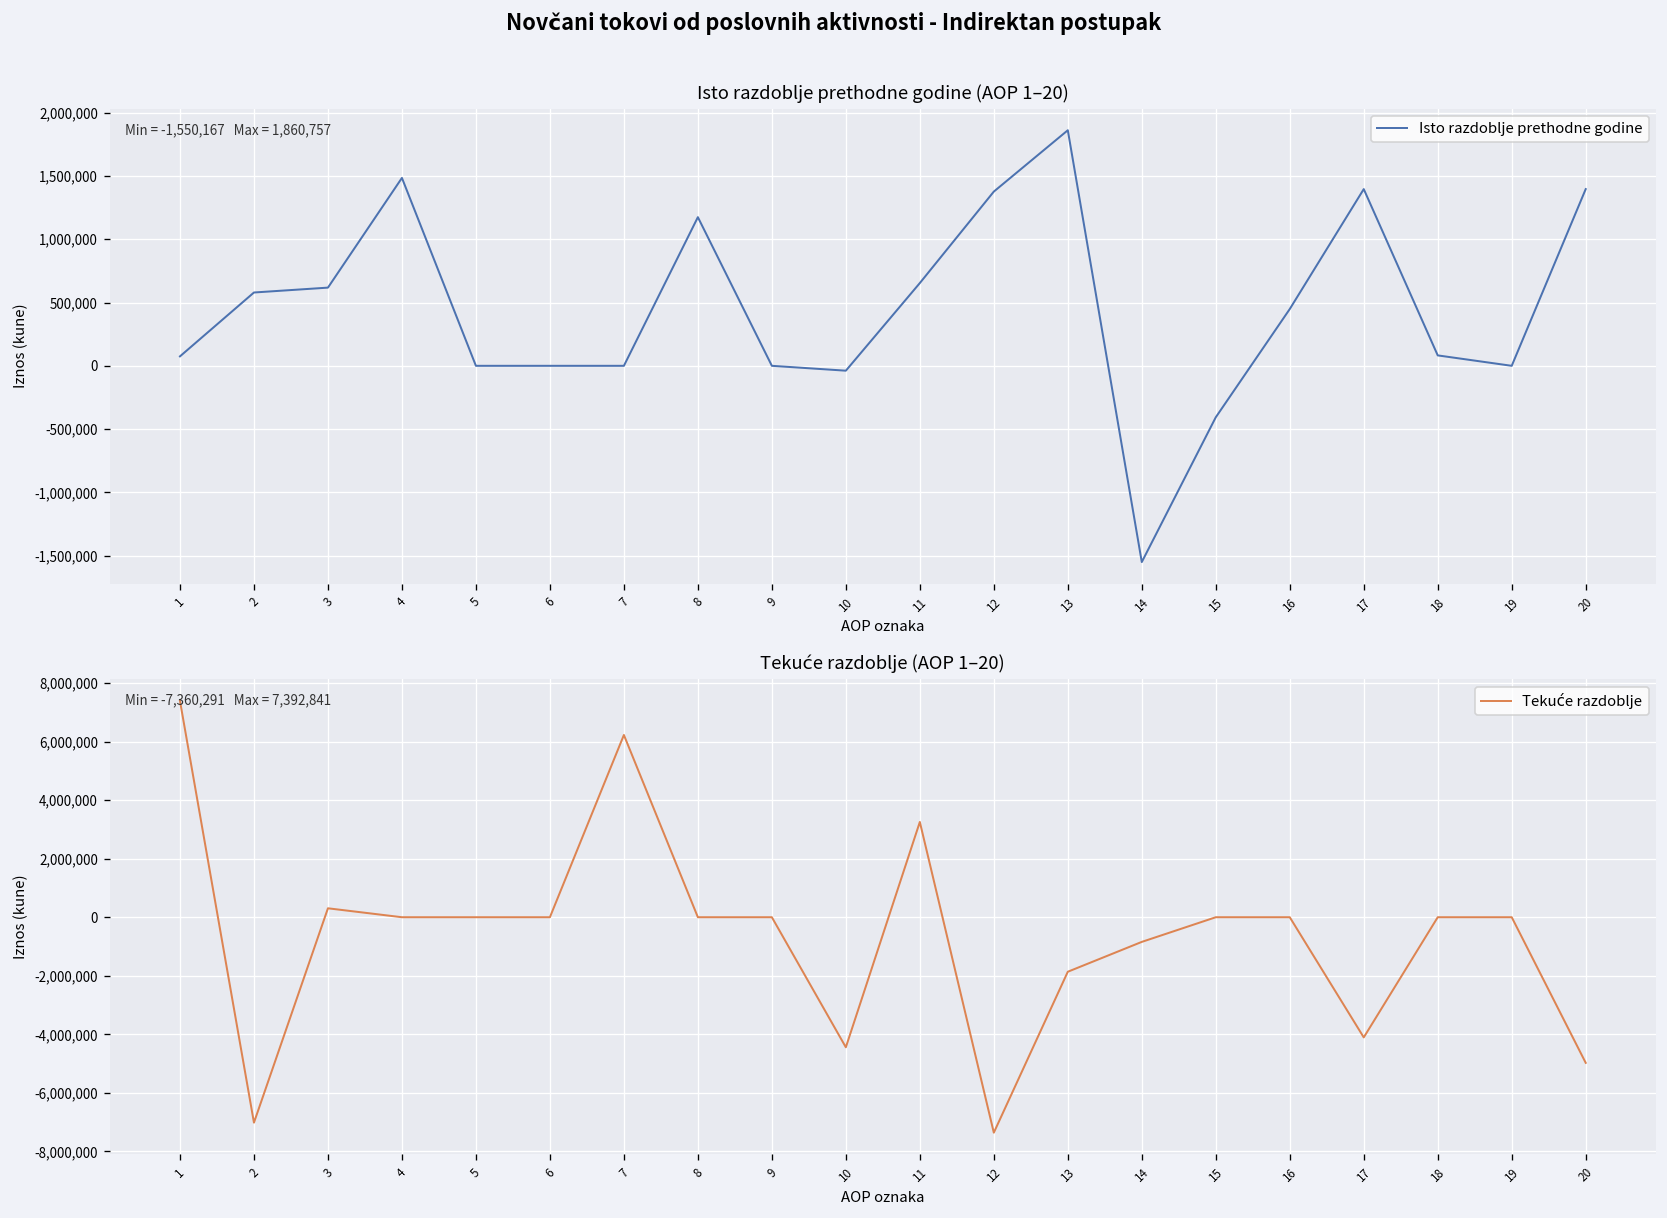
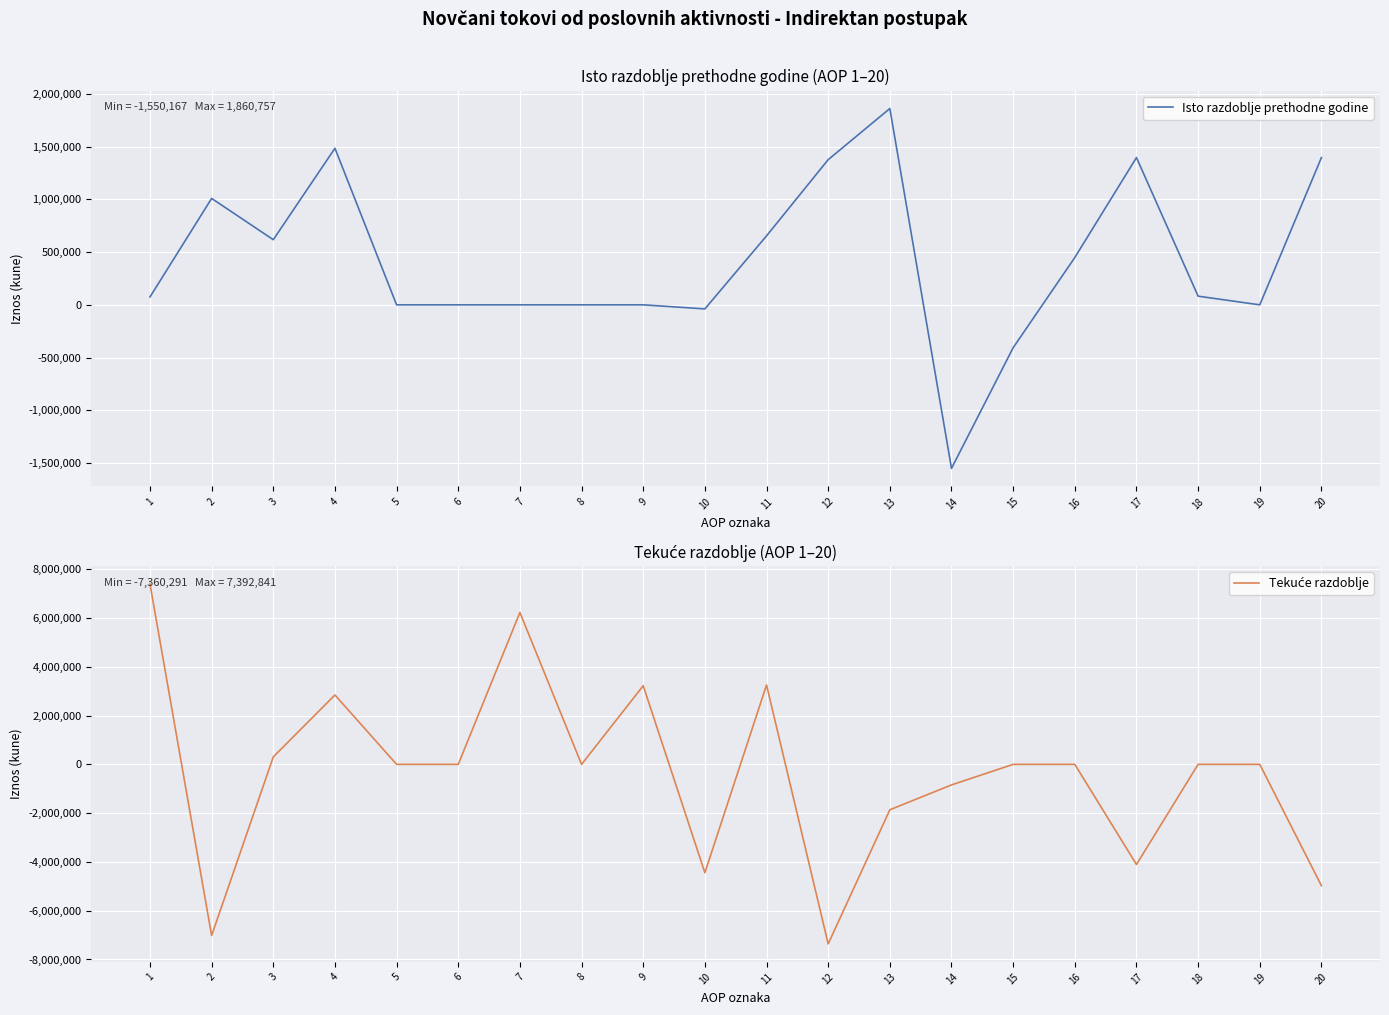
  {
    "Isto razdoblje prethodne godine (AOP 1–20)": {
      "1": "70,000",
-     "2": "580,000",
+     "2": "1,010,000",
      "3": "620,000",
      "4": "1,480,000",
      "5": "0",
      "6": "0",
      "7": "0",
-     "8": "1,170,000",
+     "8": "0",
      "9": "0",
      "10": "-40,000",
      "11": "650,000",
      "12": "1,380,000",
      "13": "1,860,000",
      "14": "-1,550,000",
      "15": "-410,000",
      "16": "450,000",
      "17": "1,400,000",
      "18": "80,000",
      "19": "0",
      "20": "1,400,000"
    },
    "Tekuće razdoblje (AOP 1–20)": {
      "2": "-7,000,000",
      "3": "300,000",
-     "4": "0",
+     "4": "2,800,000",
      "5": "0",
      "6": "0",
      "7": "6,200,000",
      "8": "0",
-     "9": "0",
+     "9": "3,200,000",
      "10": "-4,400,000",
      "11": "3,300,000",
      "12": "-7,400,000",
      "13": "-1,900,000",
      "14": "-800,000",
      "15": "0",
      "16": "0",
      "17": "-4,100,000",
      "18": "0",
      "19": "0",
      "20": "-5,000,000"
    }
  }
